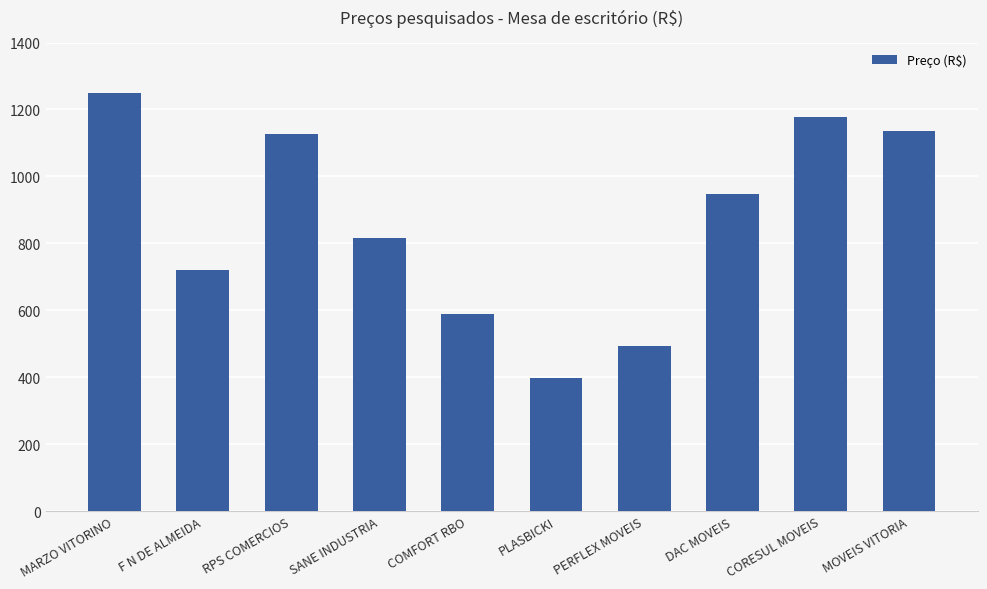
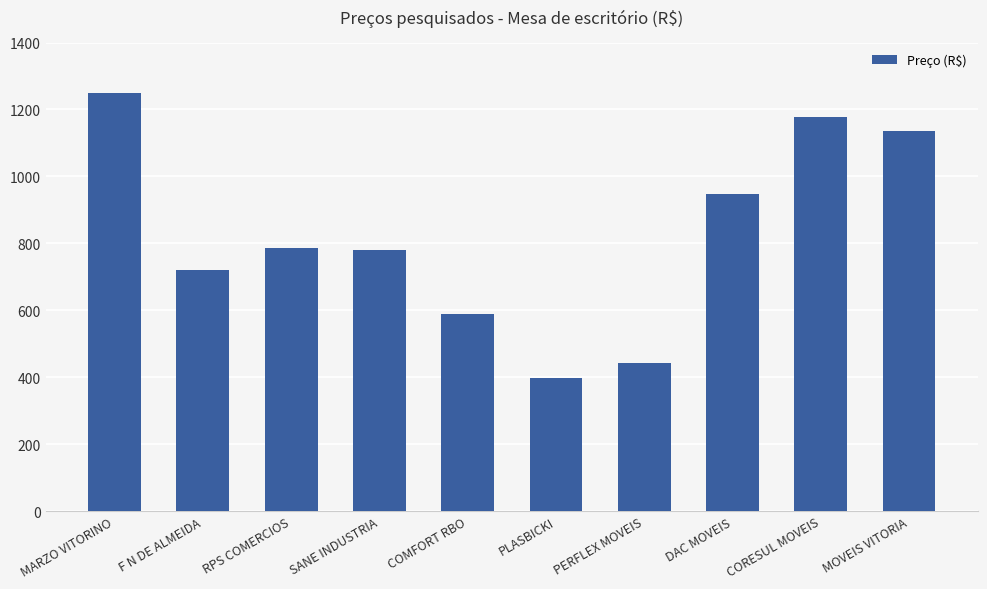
  {
    "MARZO VITORINO": 1250,
    "F N DE ALMEIDA": 720,
-   "RPS COMERCIOS": 1130,
-   "SANE INDUSTRIA": 820,
+   "RPS COMERCIOS": 790,
+   "SANE INDUSTRIA": 780,
    "COMFORT RBO": 590,
    "PLASBICKI": 400,
-   "PERFLEX MOVEIS": 490,
+   "PERFLEX MOVEIS": 440,
    "DAC MOVEIS": 950,
    "CORESUL MOVEIS": 1180,
    "MOVEIS VITORIA": 1140
  }
